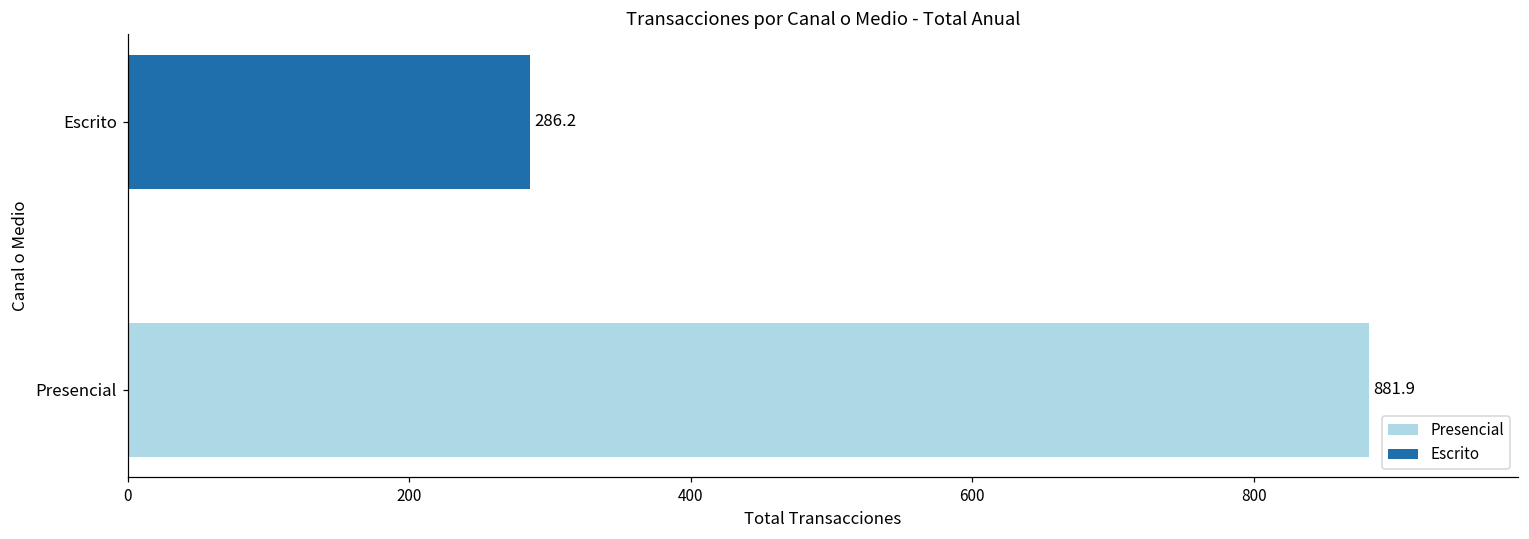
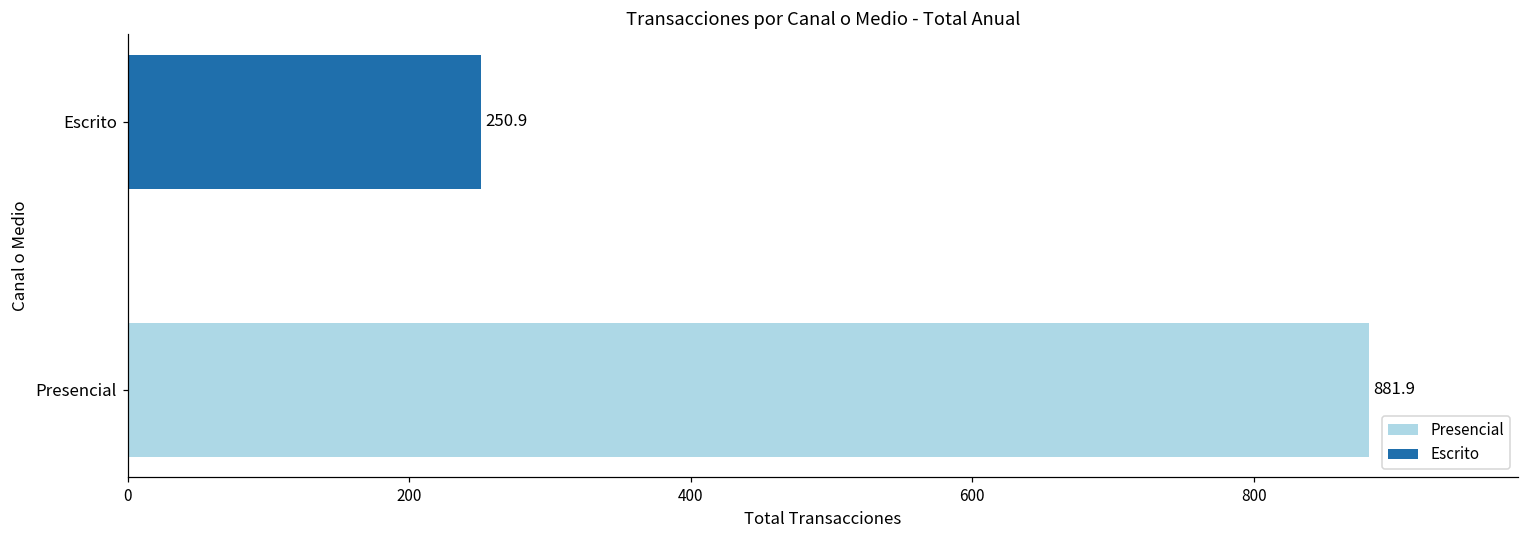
  {
-   "Escrito": 286.2,
+   "Escrito": 250.9,
    "Presencial": 881.9
  }
